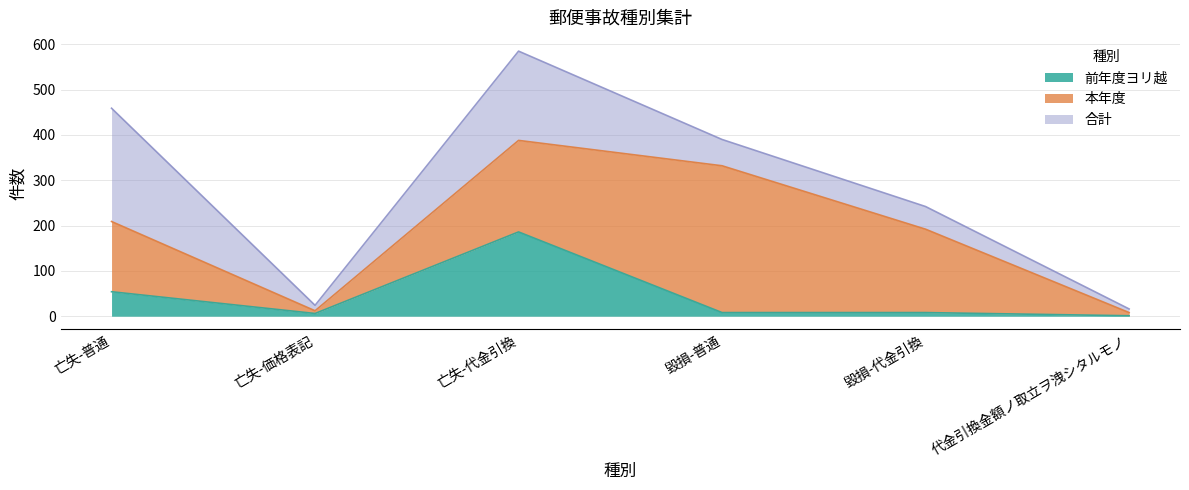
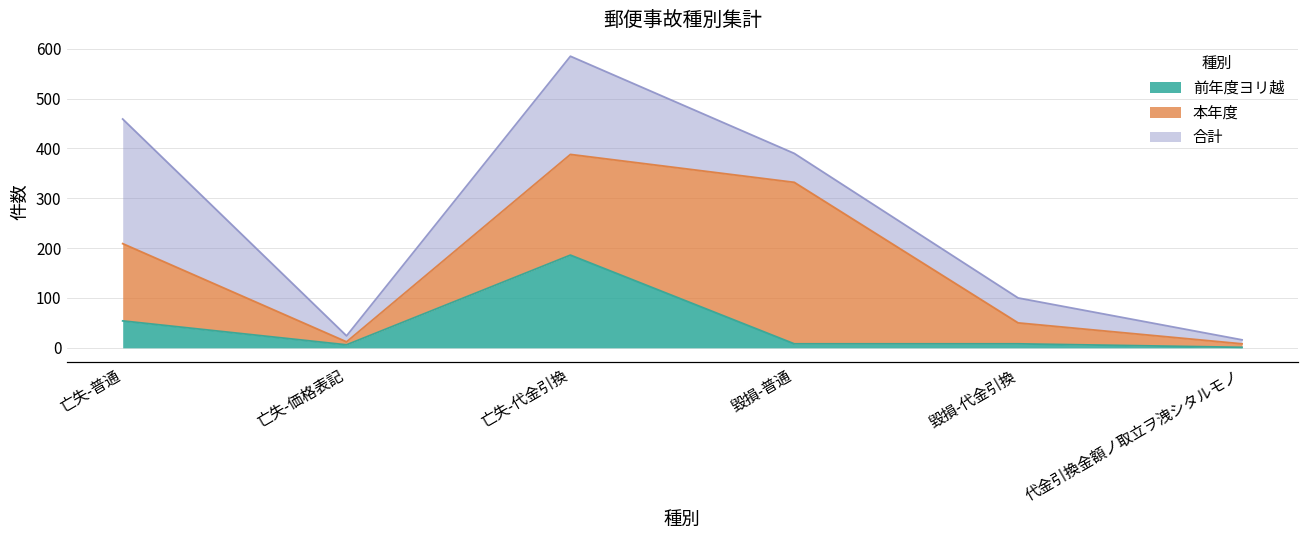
  {
    "前年度ヨリ越": {
      "亡失-普通": 50,
      "亡失-価格表記": 10,
      "亡失-代金引換": 190,
      "毀損-普通": 10,
      "毀損-代金引換": 10,
      "代金引換金額ノ取立ヲ洩シタルモノ": 0
    },
    "本年度": {
      "亡失-普通": 160,
      "亡失-価格表記": 10,
      "亡失-代金引換": 200,
      "毀損-普通": 320,
-     "毀損-代金引換": 180,
+     "毀損-代金引換": 40,
      "代金引換金額ノ取立ヲ洩シタルモノ": 10
    },
    "合計": {
      "亡失-普通": 250,
      "亡失-価格表記": 10,
      "亡失-代金引換": 200,
      "毀損-普通": 60,
      "毀損-代金引換": 50,
      "代金引換金額ノ取立ヲ洩シタルモノ": 10
    }
  }
